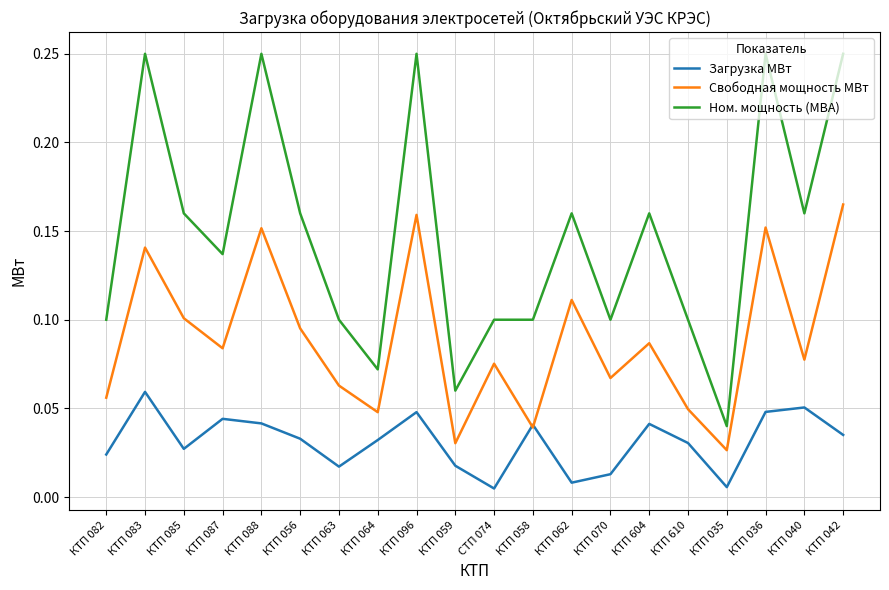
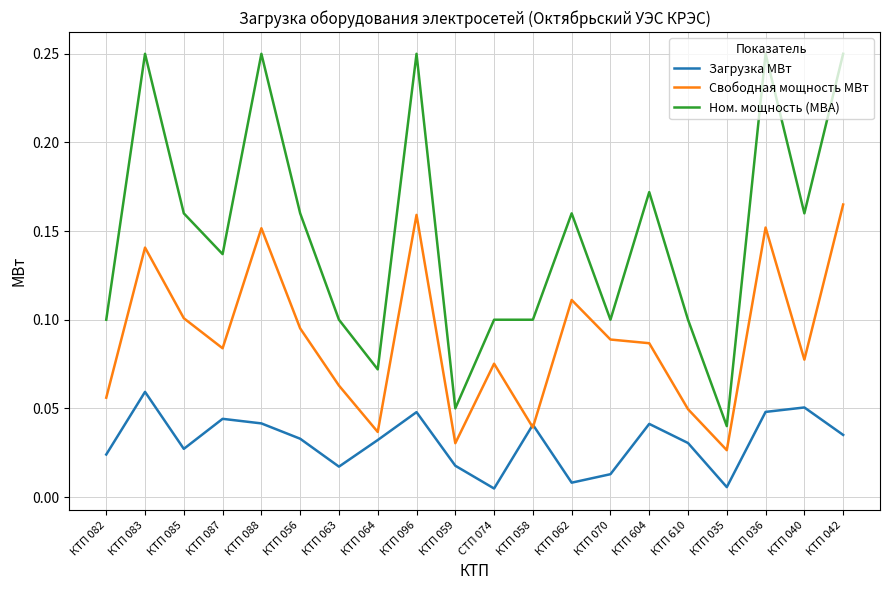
  {
    "Загрузка МВт": {
      "КТП 082": 0.024,
      "КТП 083": 0.059,
      "КТП 085": 0.027,
      "КТП 087": 0.044,
      "КТП 088": 0.042,
      "КТП 056": 0.033,
      "КТП 063": 0.017,
      "КТП 064": 0.032,
      "КТП 096": 0.048,
      "КТП 059": 0.018,
      "СТП 074": 0.005,
      "КТП 058": 0.041,
      "КТП 062": 0.008,
      "КТП 070": 0.013,
      "КТП 604": 0.041,
      "КТП 610": 0.030,
      "КТП 035": 0.006,
      "КТП 036": 0.048,
      "КТП 040": 0.051,
      "КТП 042": 0.035
    },
    "Свободная мощность МВт": {
      "КТП 082": 0.056,
      "КТП 083": 0.141,
      "КТП 085": 0.101,
      "КТП 087": 0.084,
      "КТП 088": 0.152,
      "КТП 056": 0.095,
      "КТП 063": 0.063,
-     "КТП 064": 0.048,
+     "КТП 064": 0.037,
      "КТП 096": 0.159,
      "КТП 059": 0.030,
      "СТП 074": 0.075,
      "КТП 058": 0.039,
      "КТП 062": 0.111,
-     "КТП 070": 0.067,
+     "КТП 070": 0.089,
      "КТП 604": 0.087,
      "КТП 610": 0.050,
      "КТП 035": 0.026,
      "КТП 036": 0.152,
      "КТП 040": 0.077,
      "КТП 042": 0.165
    },
    "Ном. мощность (МВА)": {
      "КТП 082": 0.100,
      "КТП 083": 0.250,
      "КТП 085": 0.160,
      "КТП 087": 0.137,
      "КТП 088": 0.250,
      "КТП 056": 0.160,
      "КТП 063": 0.100,
      "КТП 064": 0.072,
      "КТП 096": 0.250,
-     "КТП 059": 0.060,
+     "КТП 059": 0.050,
      "СТП 074": 0.100,
      "КТП 058": 0.100,
      "КТП 062": 0.160,
      "КТП 070": 0.100,
-     "КТП 604": 0.160,
+     "КТП 604": 0.172,
      "КТП 610": 0.100,
      "КТП 035": 0.040,
      "КТП 040": 0.160
    }
  }
